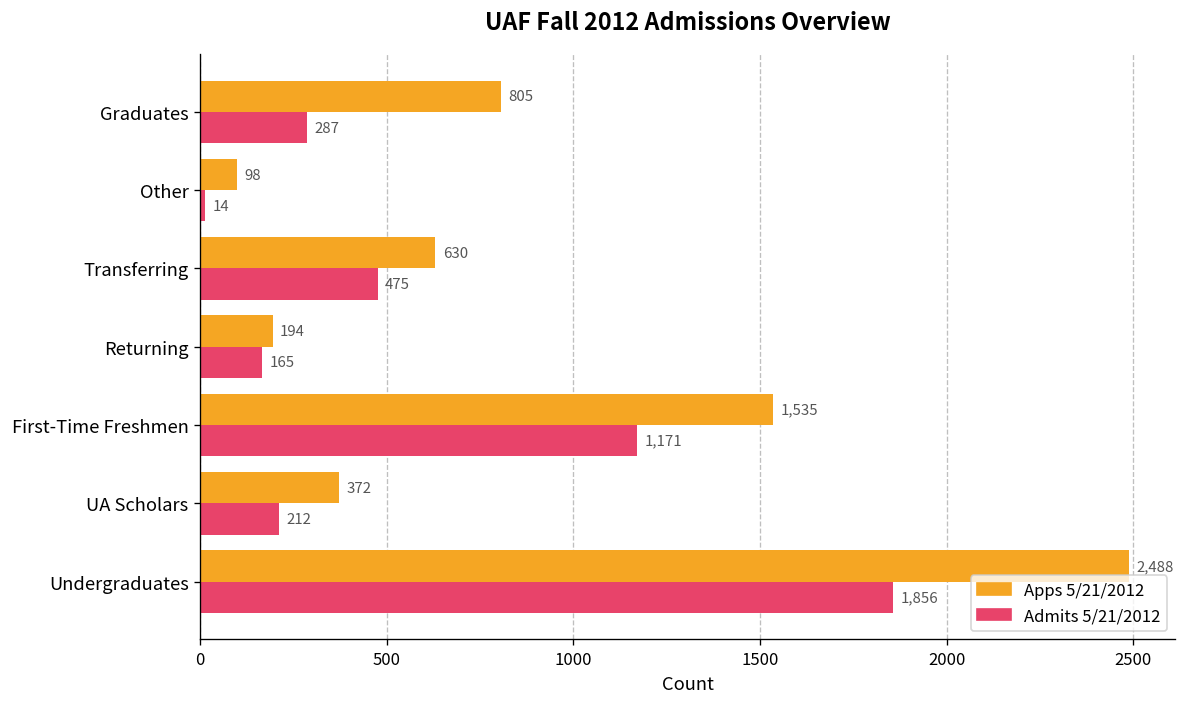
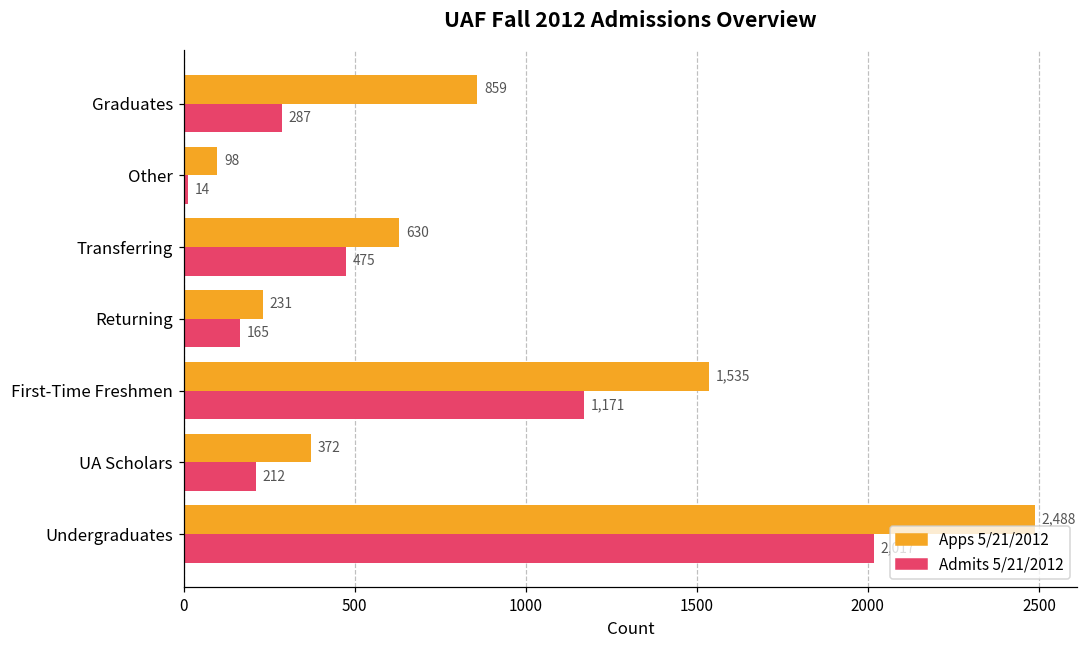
  {
    "Apps 5/21/2012": {
-     "Graduates": "805",
+     "Graduates": "859",
      "Other": "98",
      "Transferring": "630",
-     "Returning": "194",
+     "Returning": "231",
      "First-Time Freshmen": "1,535",
      "UA Scholars": "372",
      "Undergraduates": "2,488"
    },
    "Admits 5/21/2012": {
-     "Undergraduates": "1860"
+     "Undergraduates": "2020"
    }
  }
